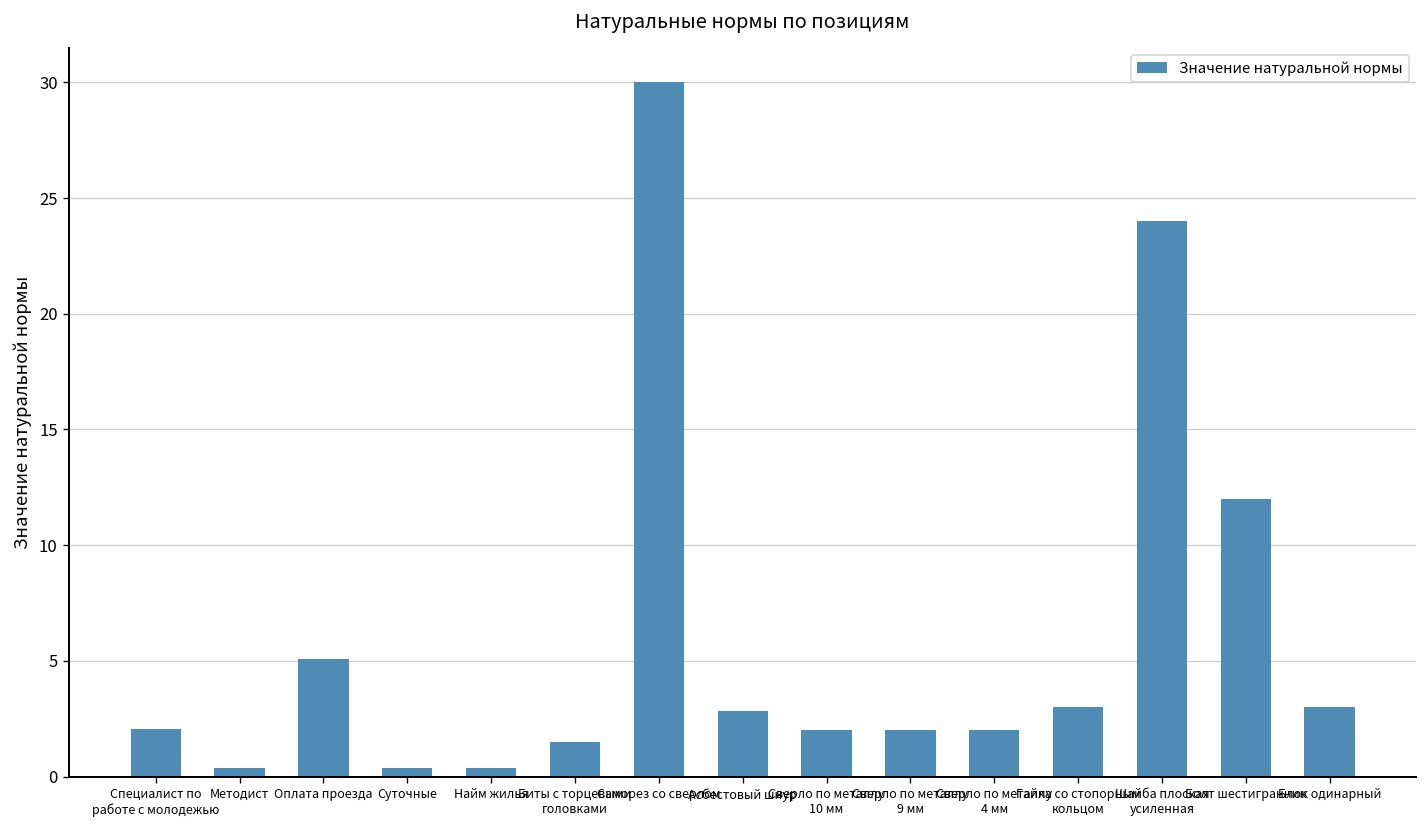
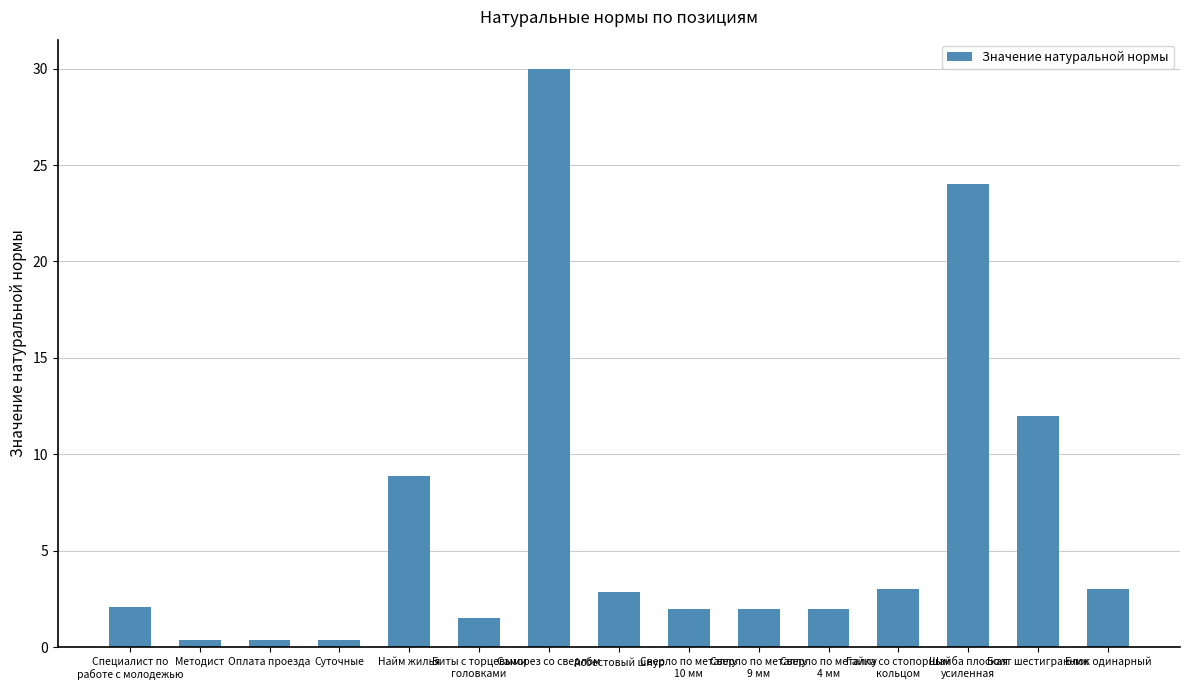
  {
    "Специалист по работе с молодежью": 2.1,
-   "Оплата проезда": 5.1,
+   "Оплата проезда": 0.4,
    "Суточные": 0.4,
-   "Найм жилья": 0.4,
+   "Найм жилья": 8.9,
    "Биты с торцевыми головками": 1.5
  }
